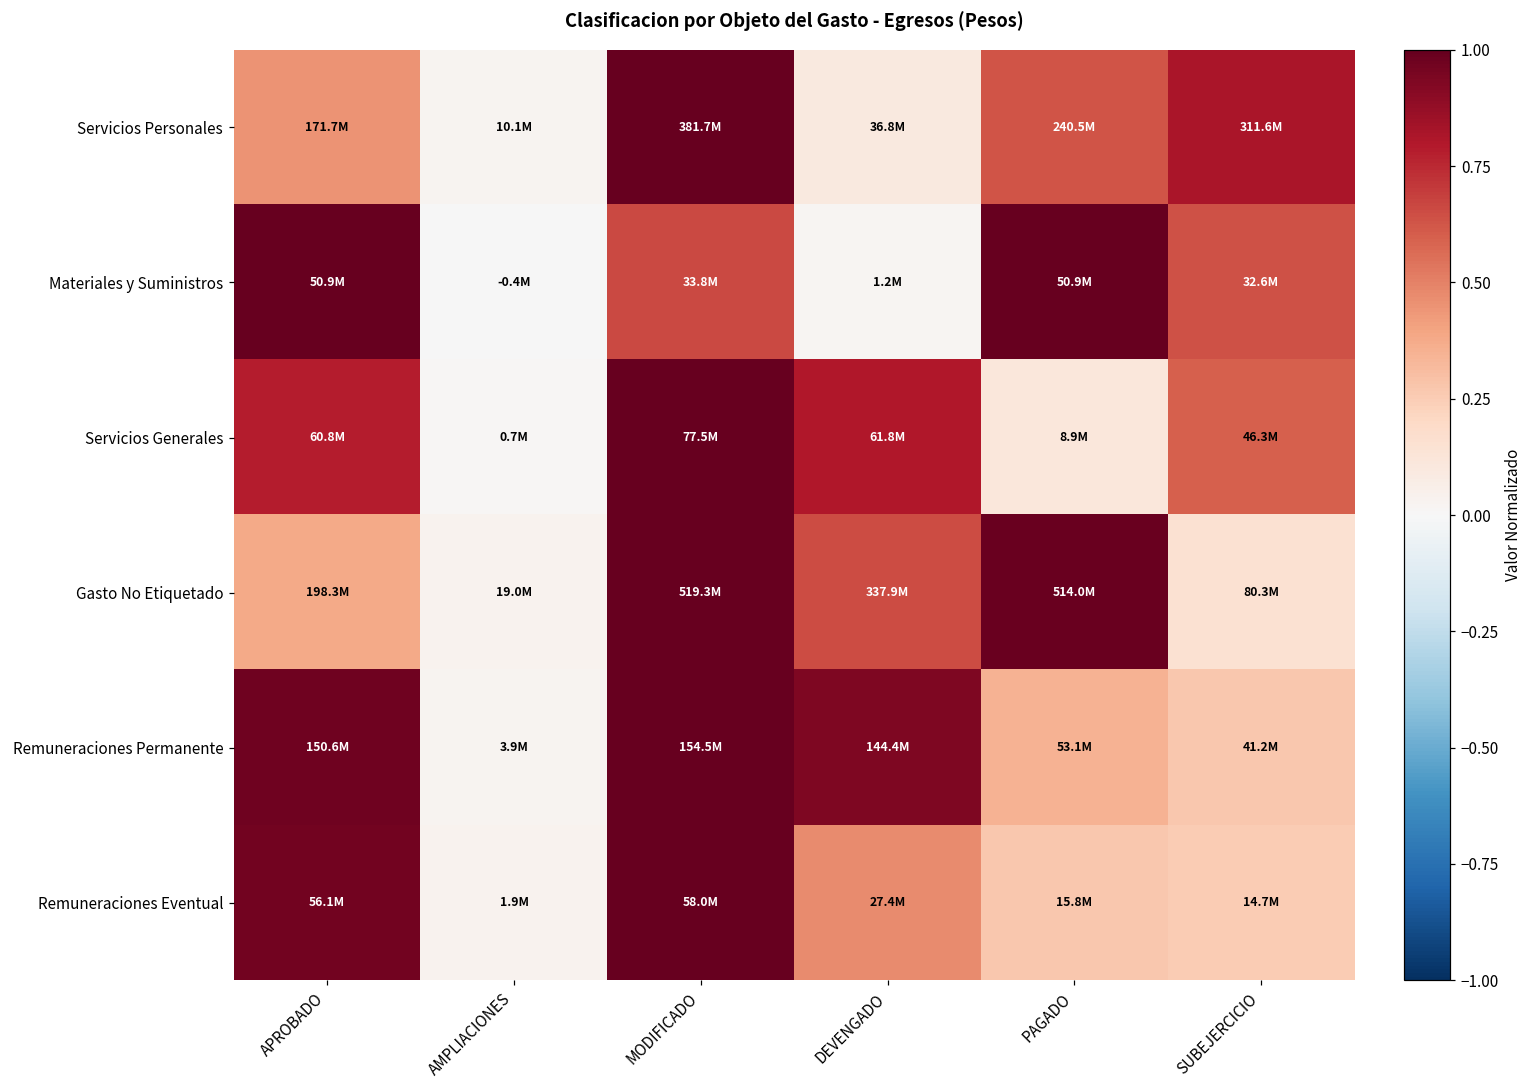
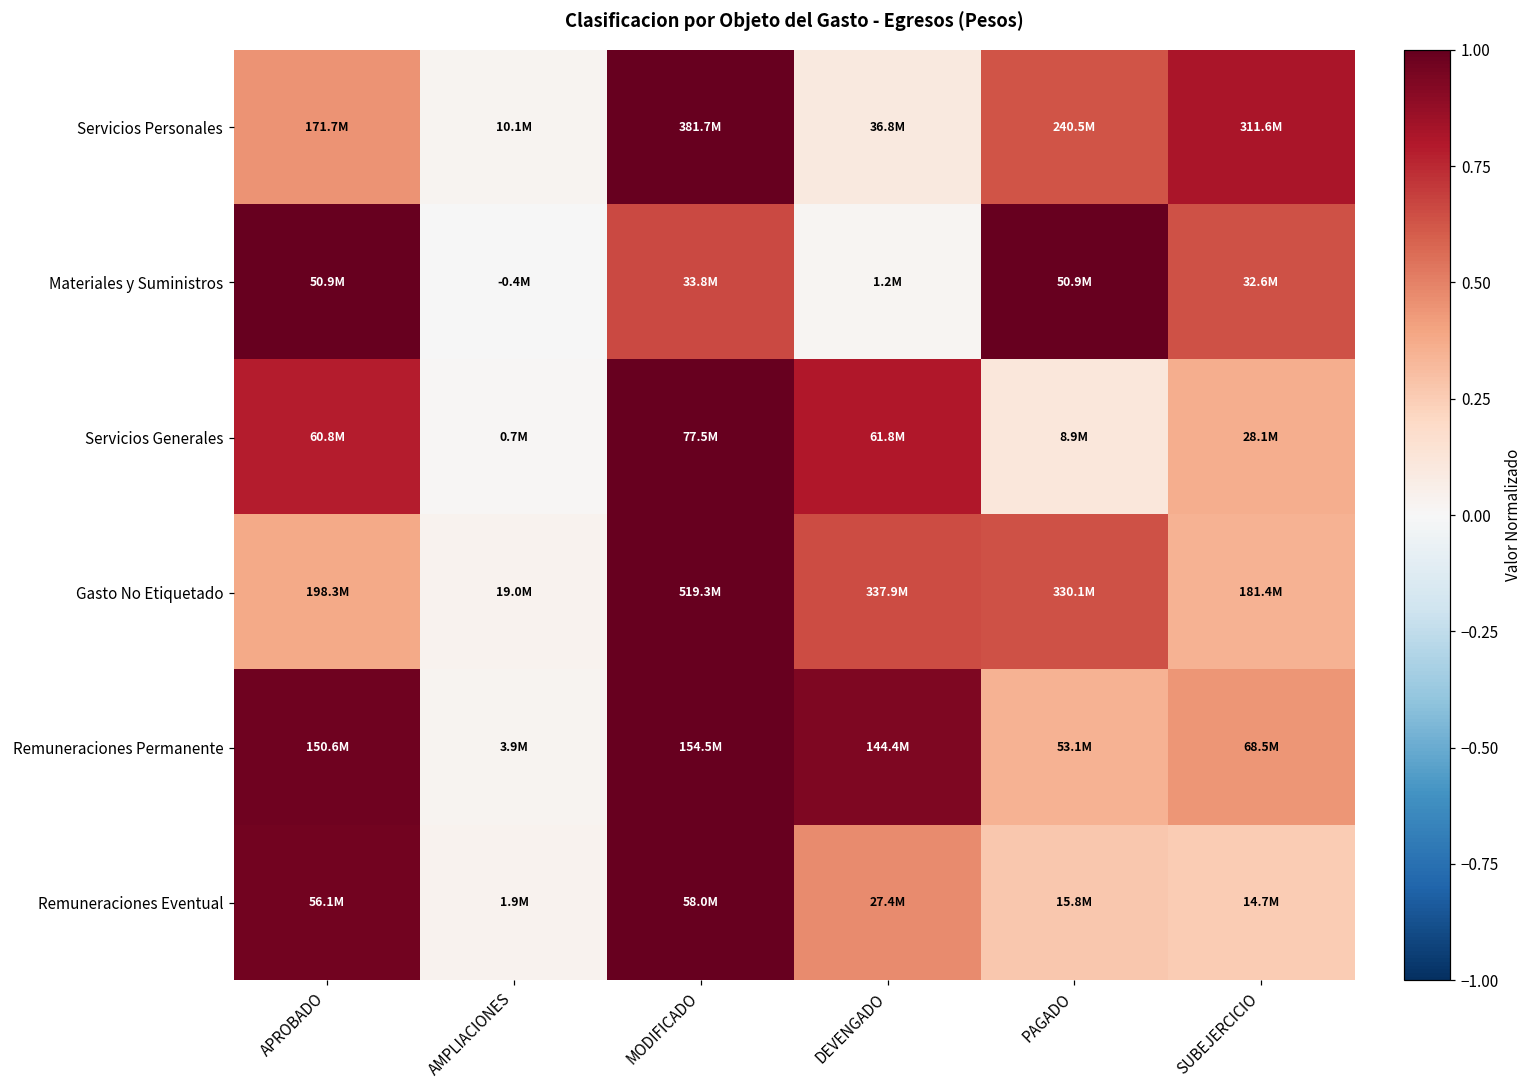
  {
    "Servicios Personales": {
      "APROBADO": "171.7M",
      "AMPLIACIONES": "10.1M",
      "MODIFICADO": "381.7M",
      "DEVENGADO": "36.8M",
      "PAGADO": "240.5M",
      "SUBEJERCICIO": "311.6M"
    },
    "Materiales y Suministros": {
      "APROBADO": "50.9M",
      "AMPLIACIONES": "-0.4M",
      "MODIFICADO": "33.8M",
      "DEVENGADO": "1.2M",
      "PAGADO": "50.9M",
      "SUBEJERCICIO": "32.6M"
    },
    "Servicios Generales": {
      "APROBADO": "60.8M",
      "AMPLIACIONES": "0.7M",
      "MODIFICADO": "77.5M",
      "DEVENGADO": "61.8M",
      "PAGADO": "8.9M",
-     "SUBEJERCICIO": "46.3M"
+     "SUBEJERCICIO": "28.1M"
    },
    "Gasto No Etiquetado": {
      "APROBADO": "198.3M",
      "AMPLIACIONES": "19.0M",
      "MODIFICADO": "519.3M",
      "DEVENGADO": "337.9M",
-     "PAGADO": "514.0M",
-     "SUBEJERCICIO": "80.3M"
+     "PAGADO": "330.1M",
+     "SUBEJERCICIO": "181.4M"
    },
    "Remuneraciones Permanente": {
      "APROBADO": "150.6M",
      "AMPLIACIONES": "3.9M",
      "MODIFICADO": "154.5M",
      "DEVENGADO": "144.4M",
      "PAGADO": "53.1M",
-     "SUBEJERCICIO": "41.2M"
+     "SUBEJERCICIO": "68.5M"
    },
    "Remuneraciones Eventual": {
      "APROBADO": "56.1M",
      "AMPLIACIONES": "1.9M",
      "MODIFICADO": "58.0M",
      "DEVENGADO": "27.4M",
      "PAGADO": "15.8M",
      "SUBEJERCICIO": "14.7M"
    }
  }
